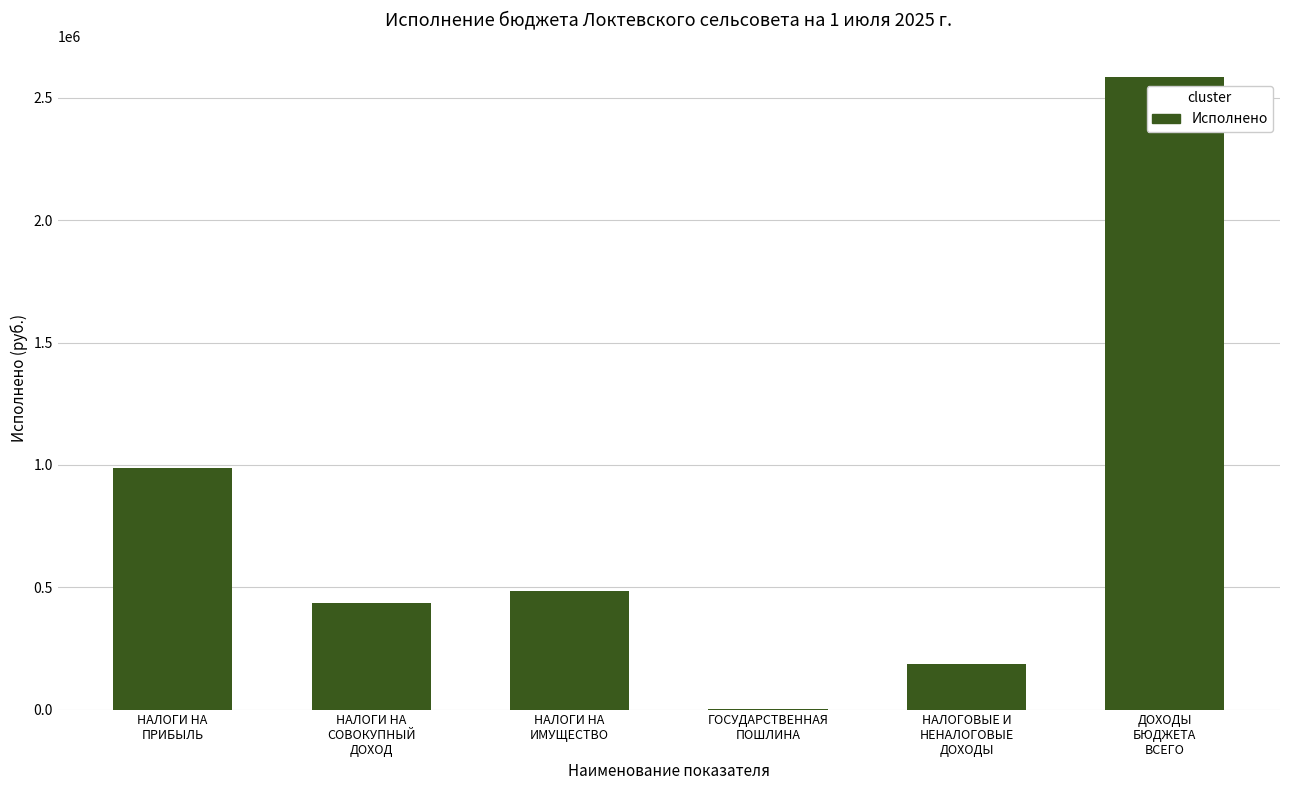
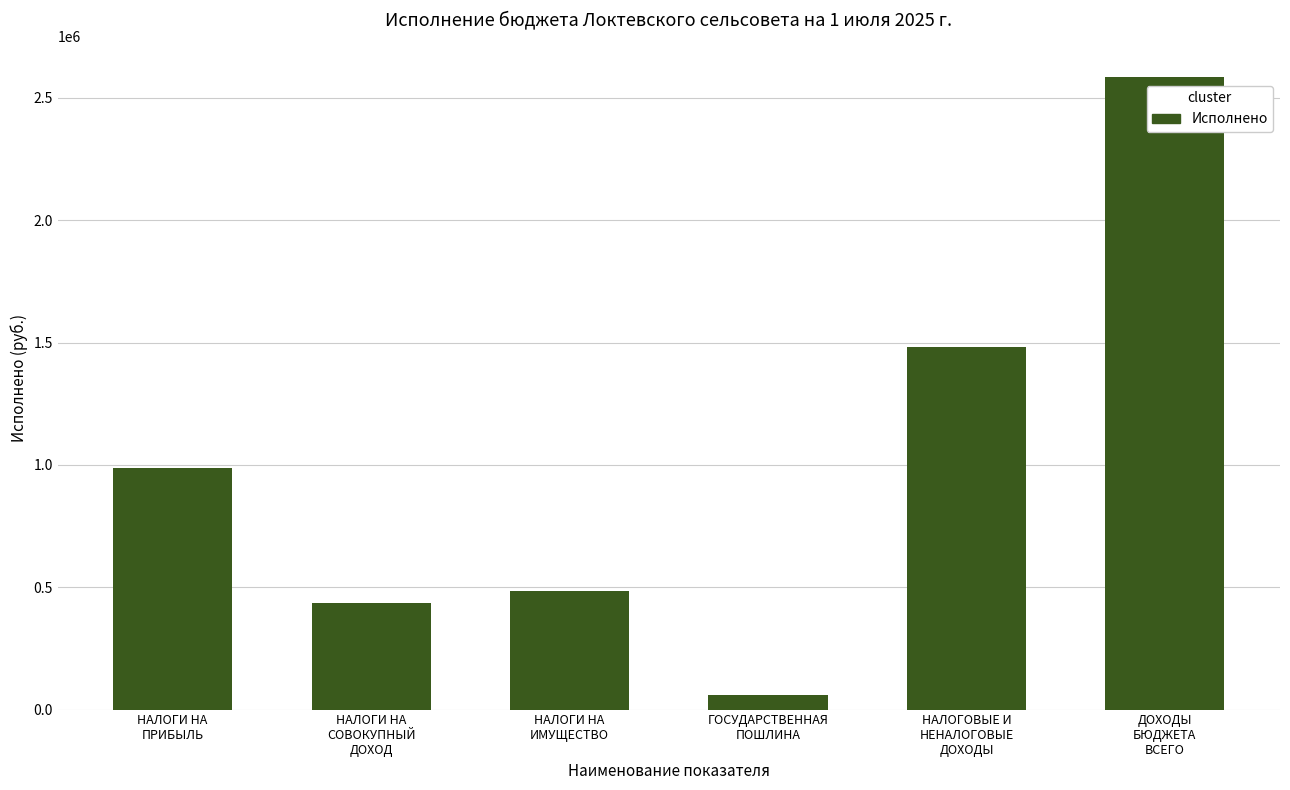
  {
    "НАЛОГИ НА ПРИБЫЛЬ": 990000,
    "НАЛОГИ НА СОВОКУПНЫЙ ДОХОД": 440000,
    "НАЛОГИ НА ИМУЩЕСТВО": 490000,
-   "ГОСУДАРСТВЕННАЯ ПОШЛИНА": 0,
-   "НАЛОГОВЫЕ И НЕНАЛОГОВЫЕ ДОХОДЫ": 190000,
+   "ГОСУДАРСТВЕННАЯ ПОШЛИНА": 60000,
+   "НАЛОГОВЫЕ И НЕНАЛОГОВЫЕ ДОХОДЫ": 1480000,
    "ДОХОДЫ БЮДЖЕТА ВСЕГО": 2580000
  }
